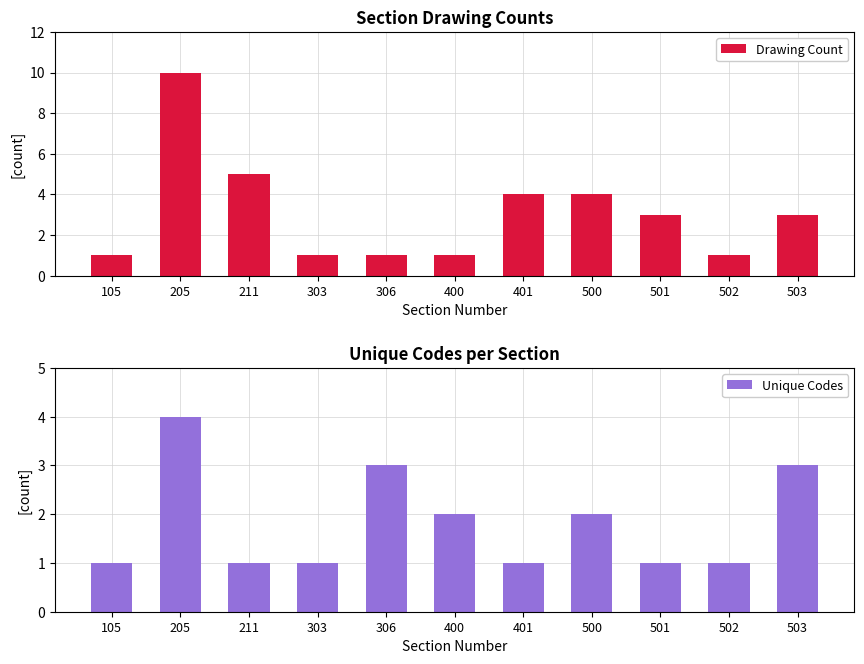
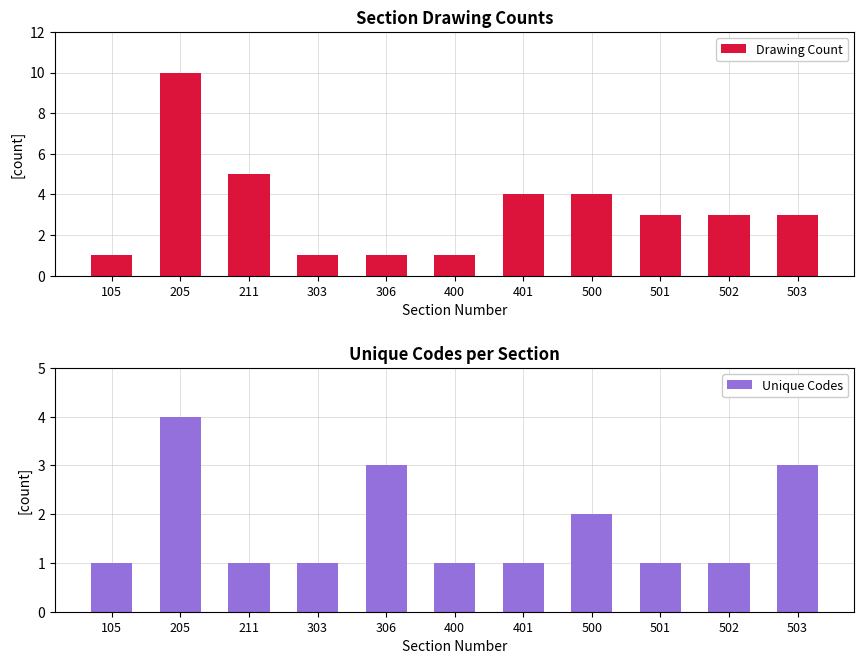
  {
    "Section Drawing Counts": {
      "105": 1,
      "205": 10,
      "211": 5,
      "303": 1,
      "306": 1,
      "400": 1,
      "401": 4,
      "500": 4,
      "501": 3,
-     "502": 1,
+     "502": 3,
      "503": 3
    },
    "Unique Codes per Section": {
      "105": 1,
      "205": 4,
      "211": 1,
      "303": 1,
      "306": 3,
-     "400": 2,
+     "400": 1,
      "401": 1,
      "500": 2,
      "501": 1,
      "502": 1,
      "503": 3
    }
  }
